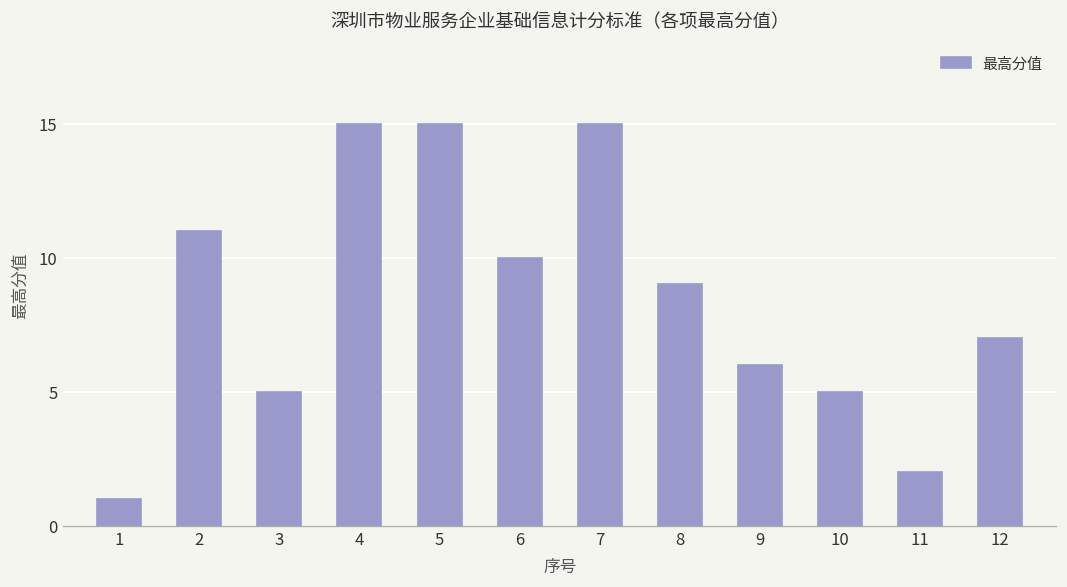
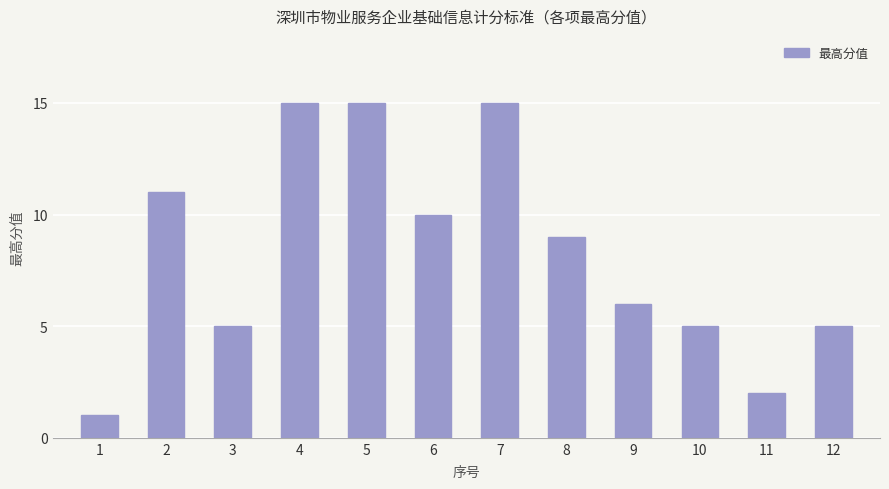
  {
    "1": 1,
    "2": 11,
    "3": 5,
    "4": 15,
    "5": 15,
    "6": 10,
    "7": 15,
    "8": 9,
    "9": 6,
    "10": 5,
    "11": 2,
-   "12": 7
+   "12": 5
  }
